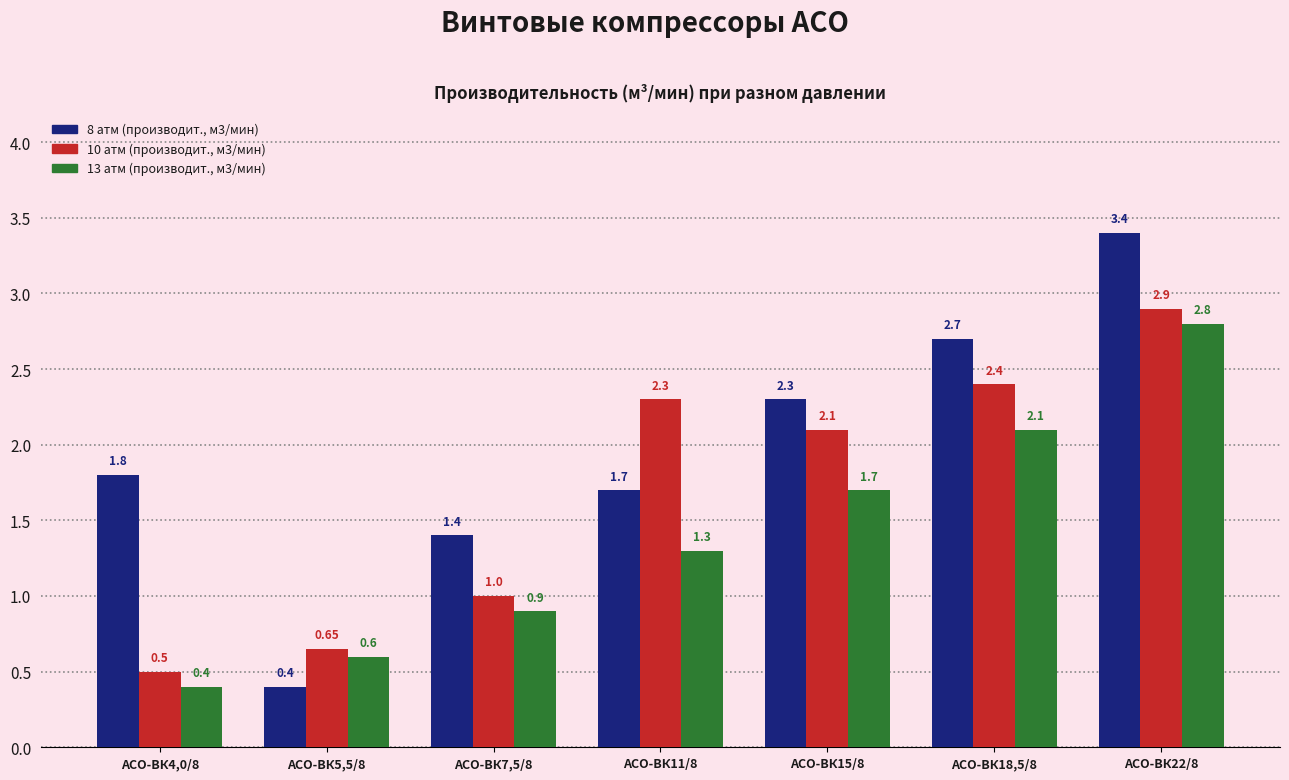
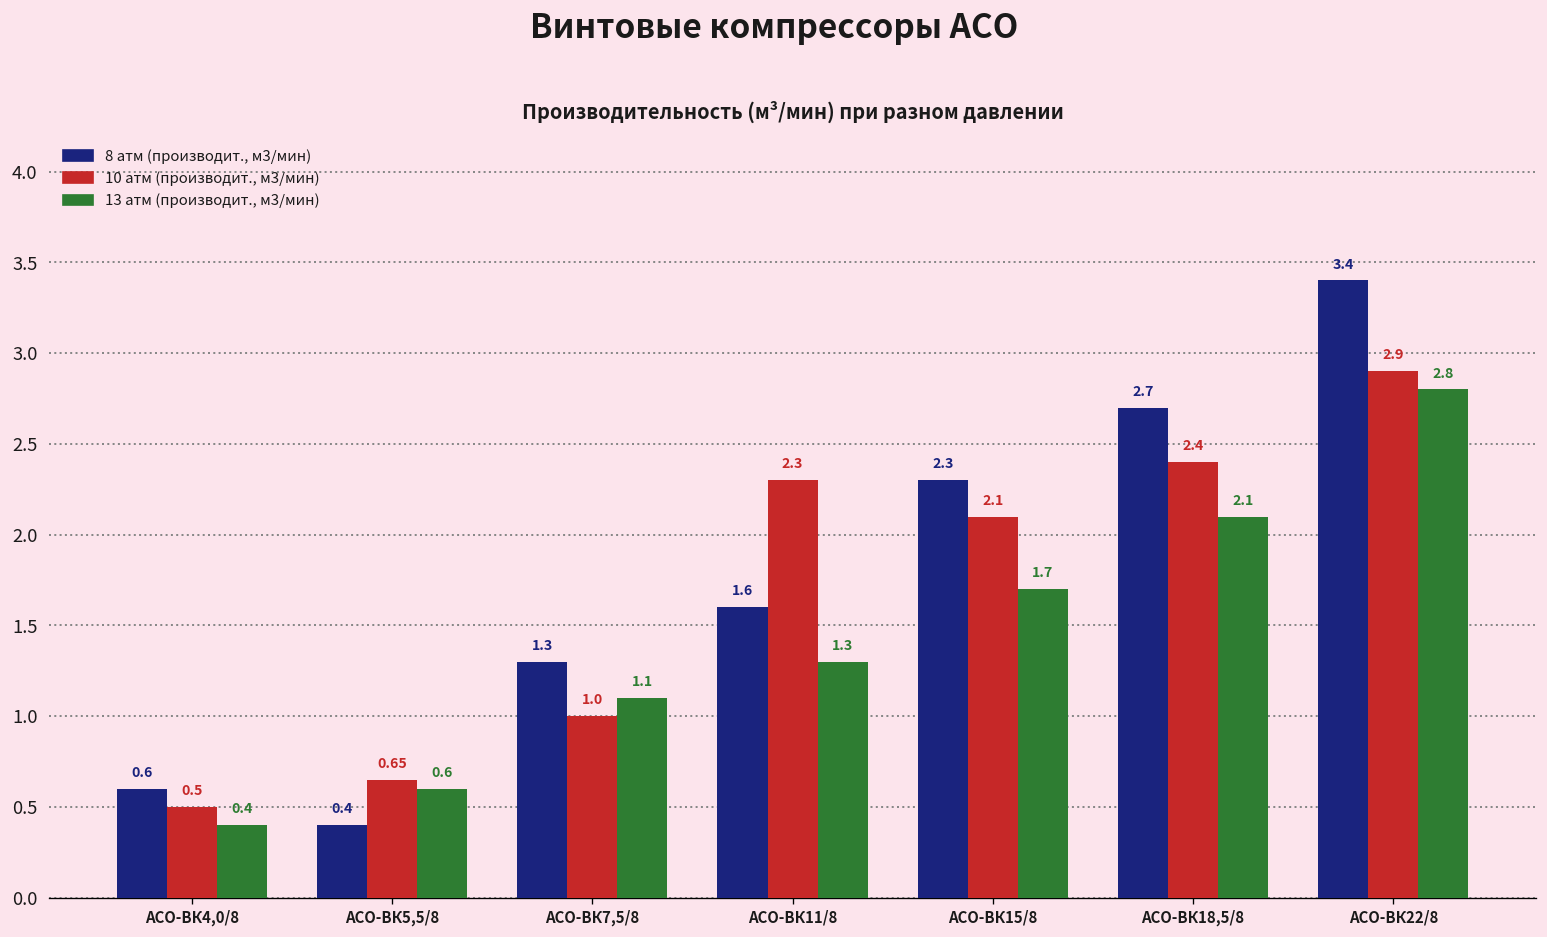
  {
    "8 атм (производит., м3/мин)": {
-     "АСО-ВК4,0/8": 1.8,
+     "АСО-ВК4,0/8": 0.6,
      "АСО-ВК5,5/8": 0.4,
-     "АСО-ВК7,5/8": 1.4,
-     "АСО-ВК11/8": 1.7,
+     "АСО-ВК7,5/8": 1.3,
+     "АСО-ВК11/8": 1.6,
      "АСО-ВК15/8": 2.3,
      "АСО-ВК18,5/8": 2.7,
      "АСО-ВК22/8": 3.4
    },
    "10 атм (производит., м3/мин)": {
      "АСО-ВК4,0/8": 0.5,
      "АСО-ВК5,5/8": 0.65,
      "АСО-ВК7,5/8": 1.0,
      "АСО-ВК11/8": 2.3,
      "АСО-ВК15/8": 2.1,
      "АСО-ВК18,5/8": 2.4,
      "АСО-ВК22/8": 2.9
    },
    "13 атм (производит., м3/мин)": {
      "АСО-ВК4,0/8": 0.4,
      "АСО-ВК5,5/8": 0.6,
-     "АСО-ВК7,5/8": 0.9,
+     "АСО-ВК7,5/8": 1.1,
      "АСО-ВК11/8": 1.3,
      "АСО-ВК15/8": 1.7,
      "АСО-ВК18,5/8": 2.1,
      "АСО-ВК22/8": 2.8
    }
  }
